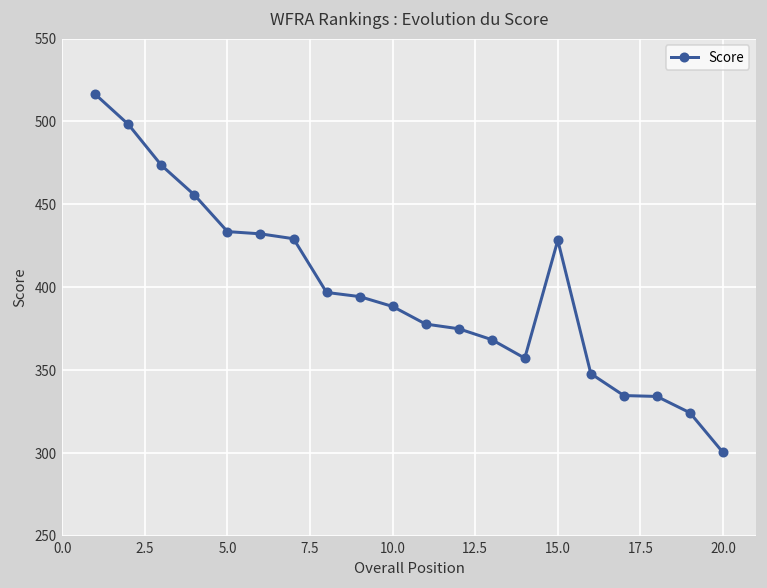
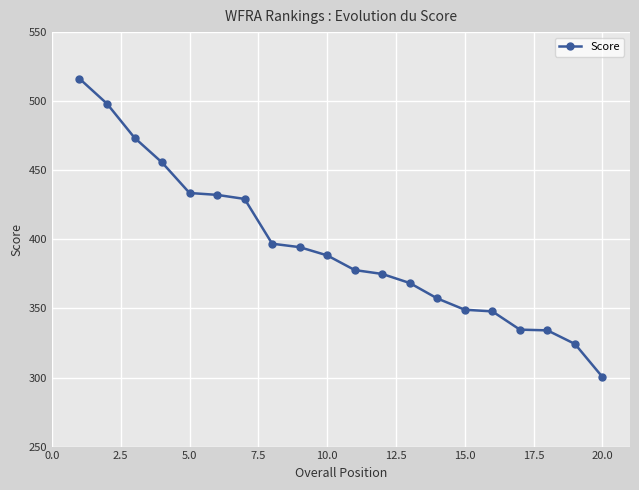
  {
    "5.0": 434,
    "10.0": 388,
-   "15.0": 428,
+   "15.0": 349,
    "20.0": 300
  }
